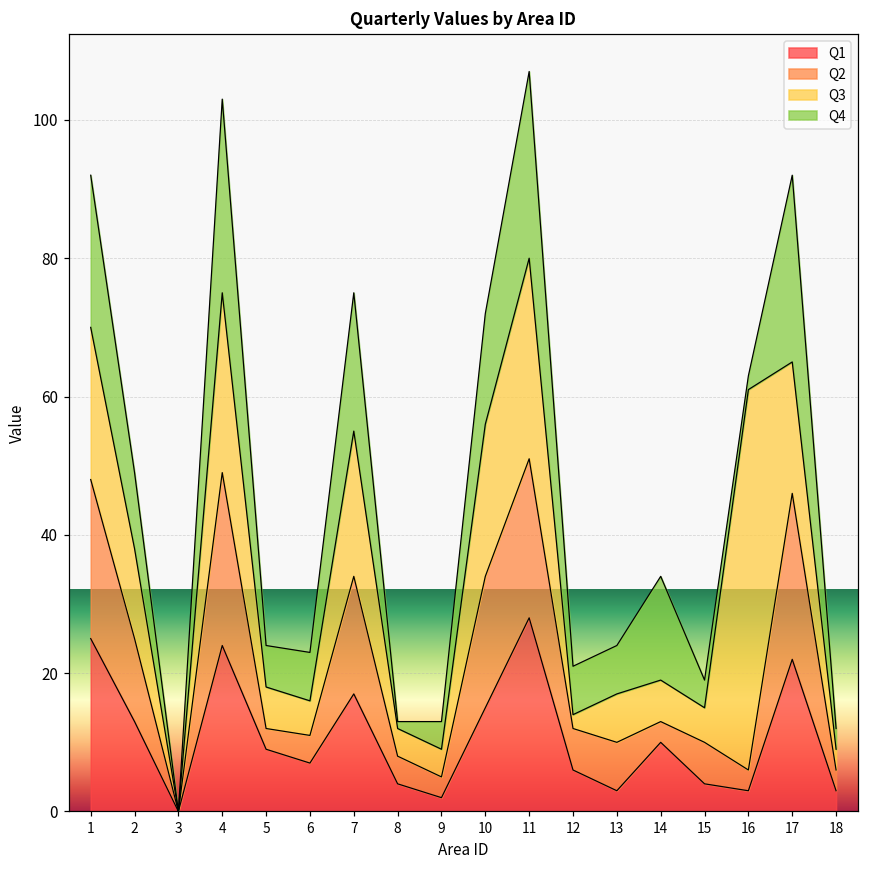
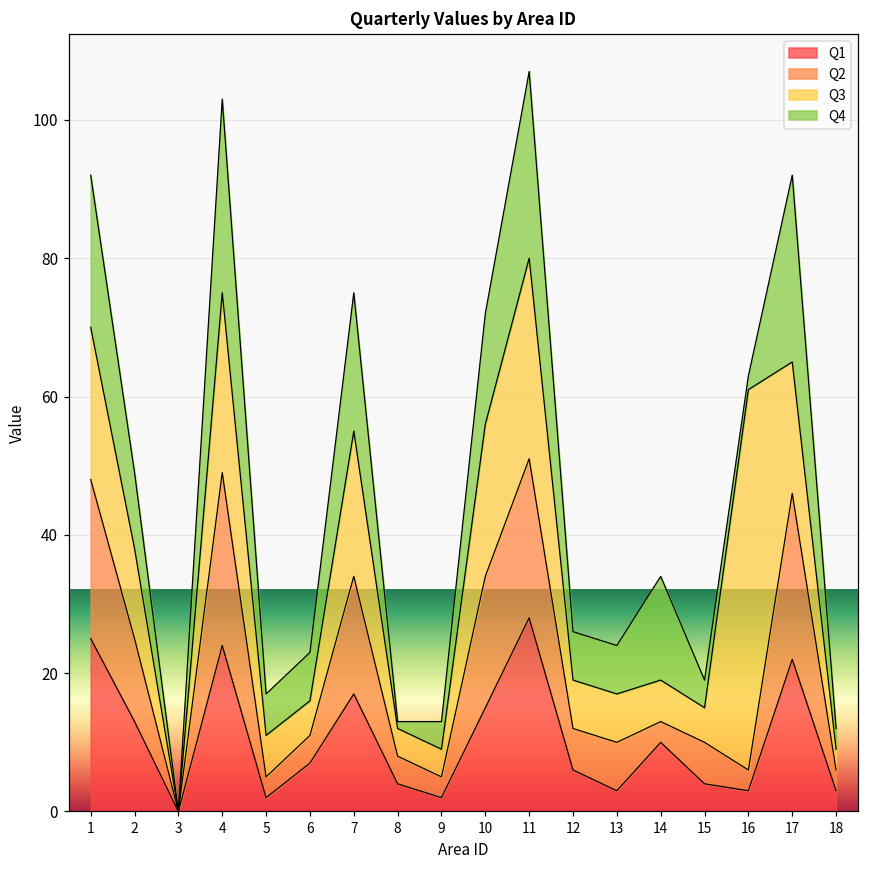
  {
    "Q1": {
      "1": 25,
      "2": 13,
      "4": 24,
-     "5": 9,
+     "5": 2,
      "6": 7,
      "7": 17,
      "8": 4,
      "9": 2,
      "10": 15,
      "11": 28,
      "12": 6,
      "13": 3,
      "14": 10,
      "15": 4,
      "16": 3,
      "17": 22,
      "18": 3
    },
    "Q2": {
      "1": 23,
      "2": 12,
      "4": 25,
      "5": 3,
      "6": 4,
      "7": 17,
      "8": 4,
      "9": 3,
      "10": 19,
      "11": 23,
      "12": 6,
      "13": 7,
      "14": 3,
      "15": 6,
      "16": 3,
      "17": 24,
      "18": 3
    },
    "Q3": {
      "1": 22,
      "2": 13,
      "4": 26,
      "5": 6,
      "6": 5,
      "7": 21,
      "8": 4,
      "9": 4,
      "10": 22,
      "11": 29,
-     "12": 2,
+     "12": 7,
      "13": 7,
      "14": 6,
      "15": 5,
      "16": 55,
      "17": 19,
      "18": 3
    },
    "Q4": {
      "1": 22,
      "2": 11,
      "4": 28,
      "5": 6,
      "6": 7,
      "7": 20,
      "8": 1,
      "9": 4,
      "10": 16,
      "11": 27,
      "12": 7,
      "13": 7,
      "14": 15,
      "15": 4,
      "16": 2,
      "17": 27,
      "18": 3
    }
  }
